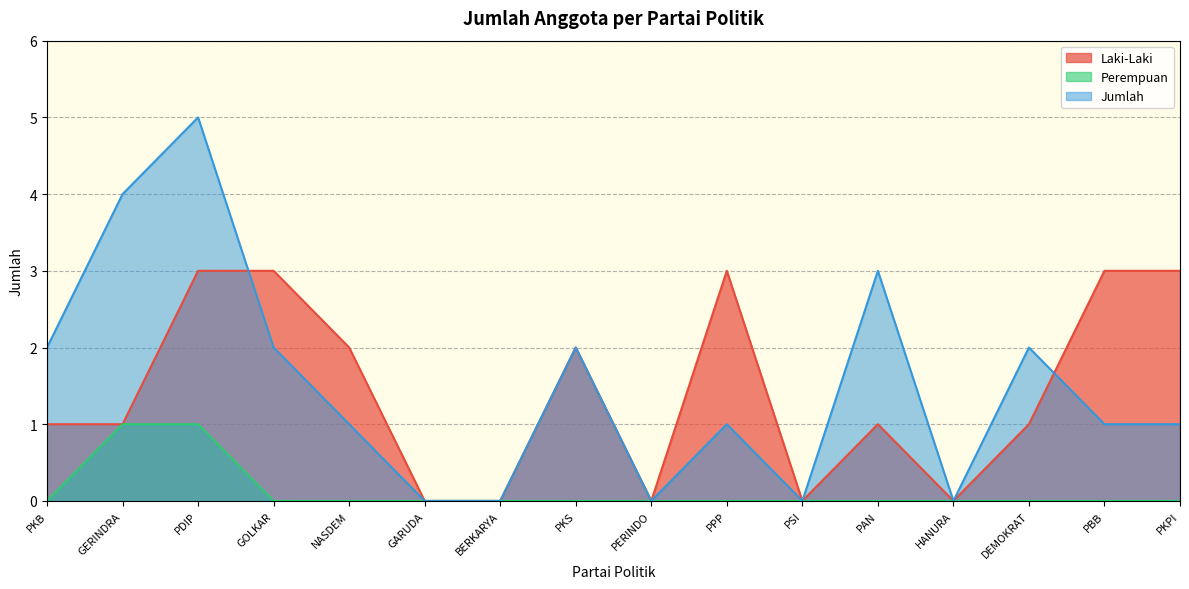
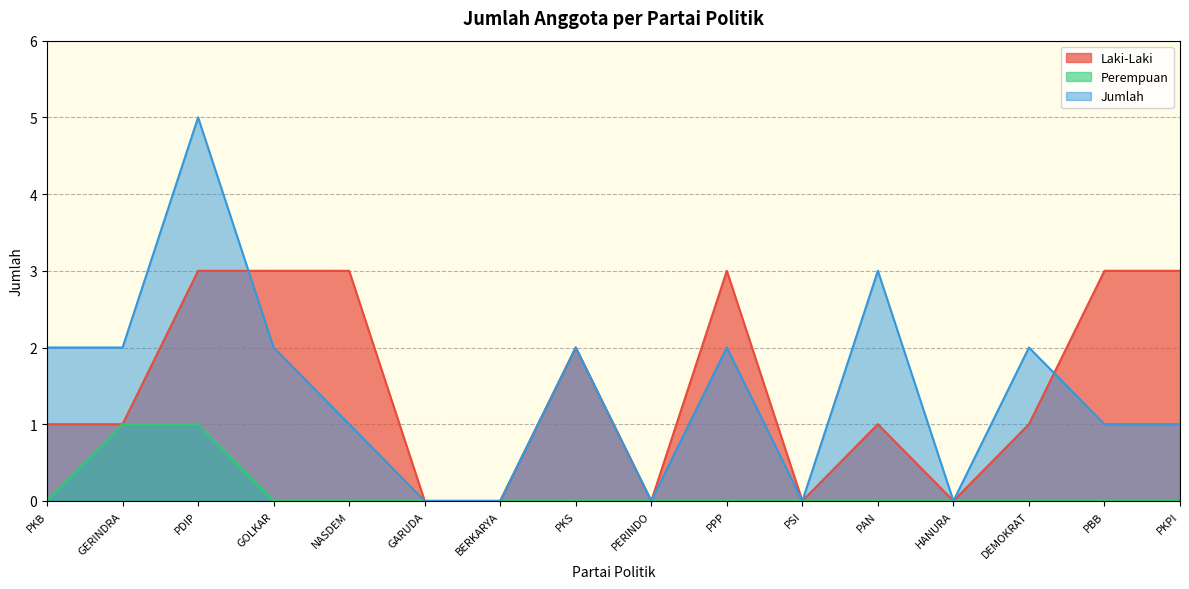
  {
    "Laki-Laki": {
      "PKB": 1,
      "PDIP": 3,
      "GOLKAR": 3,
-     "NASDEM": 2,
+     "NASDEM": 3,
      "PPP": 3,
      "PAN": 1,
      "DEMOKRAT": 1,
      "PBB": 3,
      "PKPI": 3
    },
    "Perempuan": {
      "PKB": 0,
      "PDIP": 1,
      "GOLKAR": 0,
      "NASDEM": 0,
      "PKS": 0,
      "PPP": 0,
      "PAN": 0,
      "DEMOKRAT": 0,
      "PBB": 0,
      "PKPI": 0
    },
    "Jumlah": {
      "PKB": 2,
-     "GERINDRA": 4,
+     "GERINDRA": 2,
      "PDIP": 5,
      "GOLKAR": 2,
      "NASDEM": 1,
-     "PPP": 1,
+     "PPP": 2,
      "PAN": 3,
      "DEMOKRAT": 2,
      "PBB": 1,
      "PKPI": 1
    }
  }
